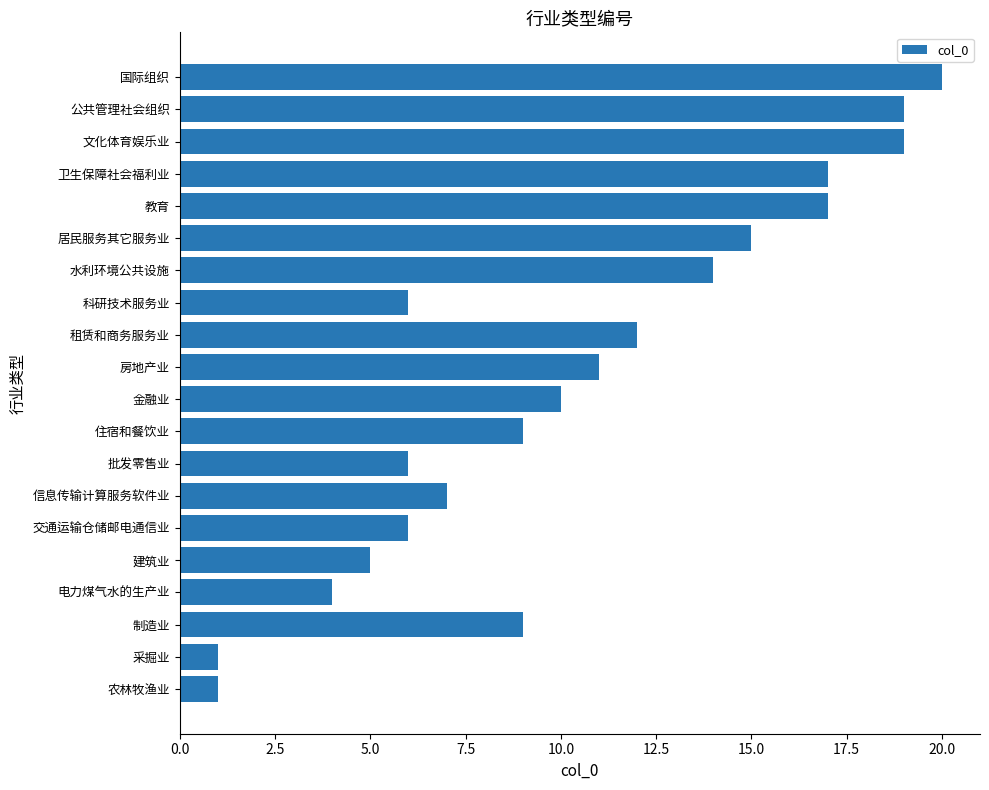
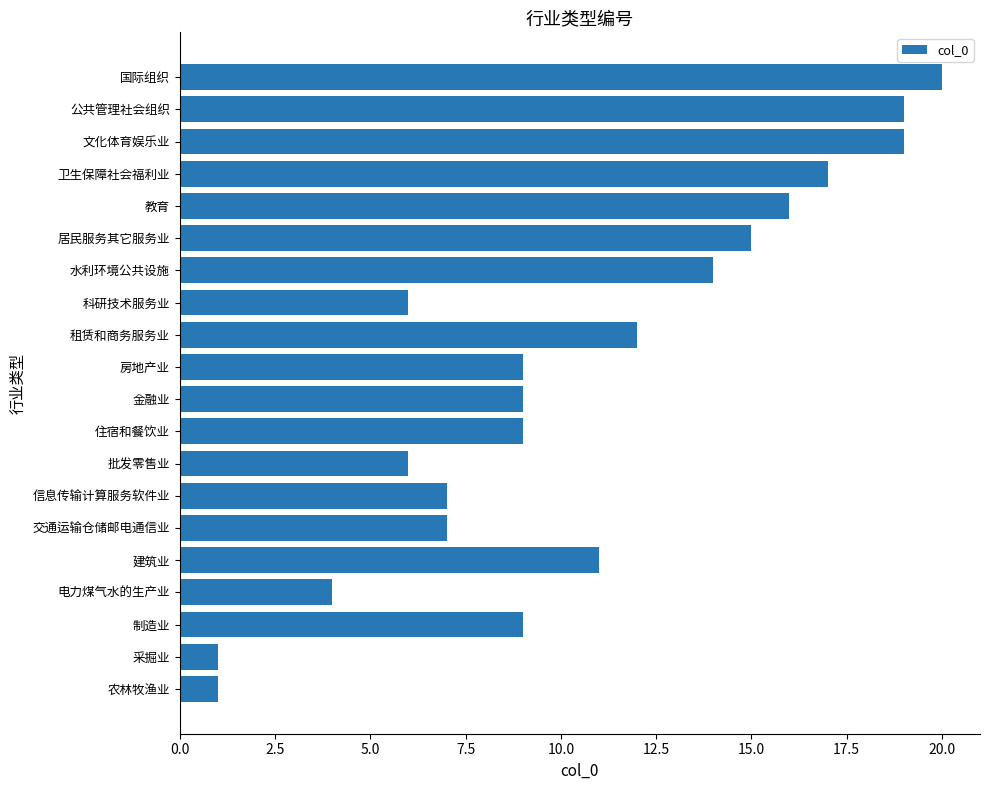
  {
    "国际组织": 20,
    "公共管理社会组织": 19,
    "文化体育娱乐业": 19,
    "卫生保障社会福利业": 17,
-   "教育": 17,
+   "教育": 16,
    "居民服务其它服务业": 15,
    "水利环境公共设施": 14,
    "科研技术服务业": 6,
    "租赁和商务服务业": 12,
-   "房地产业": 11,
-   "金融业": 10,
+   "房地产业": 9,
+   "金融业": 9,
    "住宿和餐饮业": 9,
    "批发零售业": 6,
    "信息传输计算服务软件业": 7,
-   "交通运输仓储邮电通信业": 6,
-   "建筑业": 5,
+   "交通运输仓储邮电通信业": 7,
+   "建筑业": 11,
    "电力煤气水的生产业": 4,
    "制造业": 9,
    "采掘业": 1,
    "农林牧渔业": 1
  }
